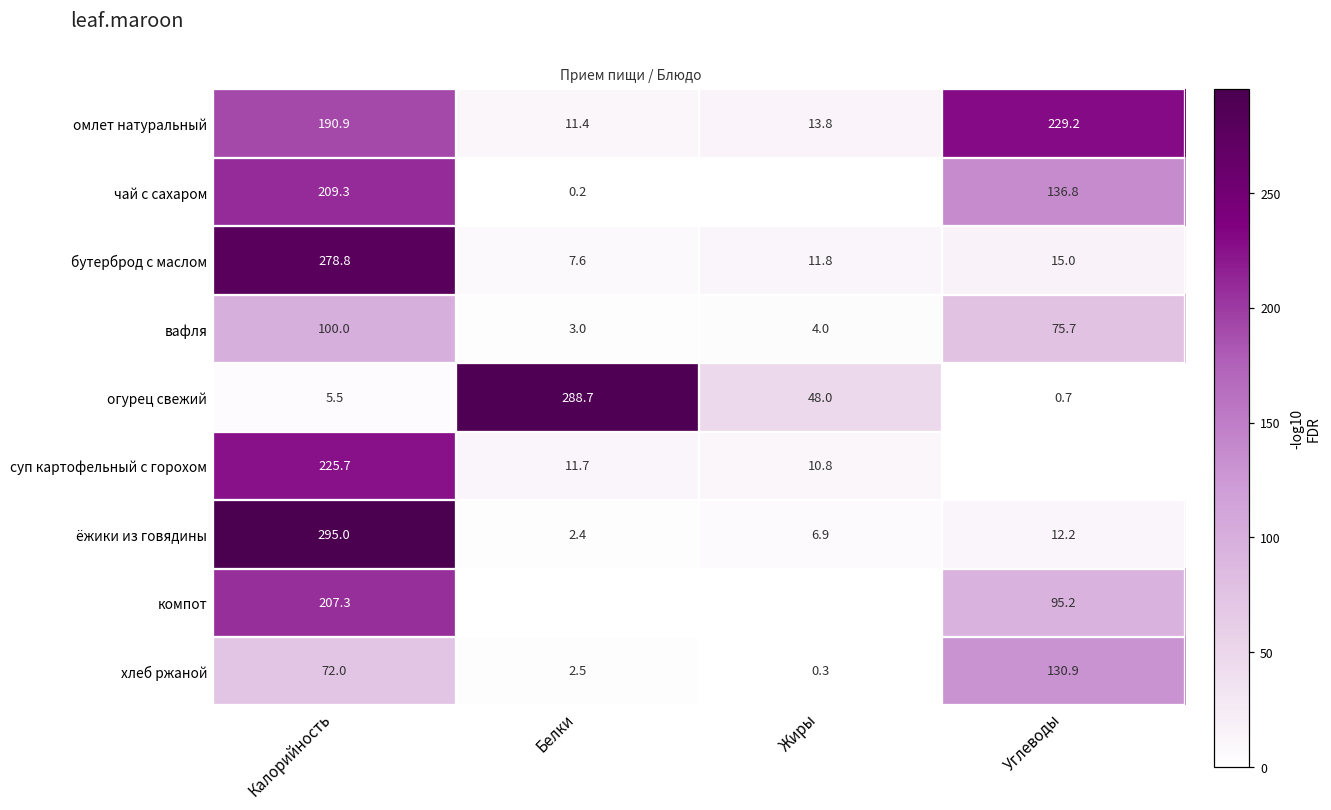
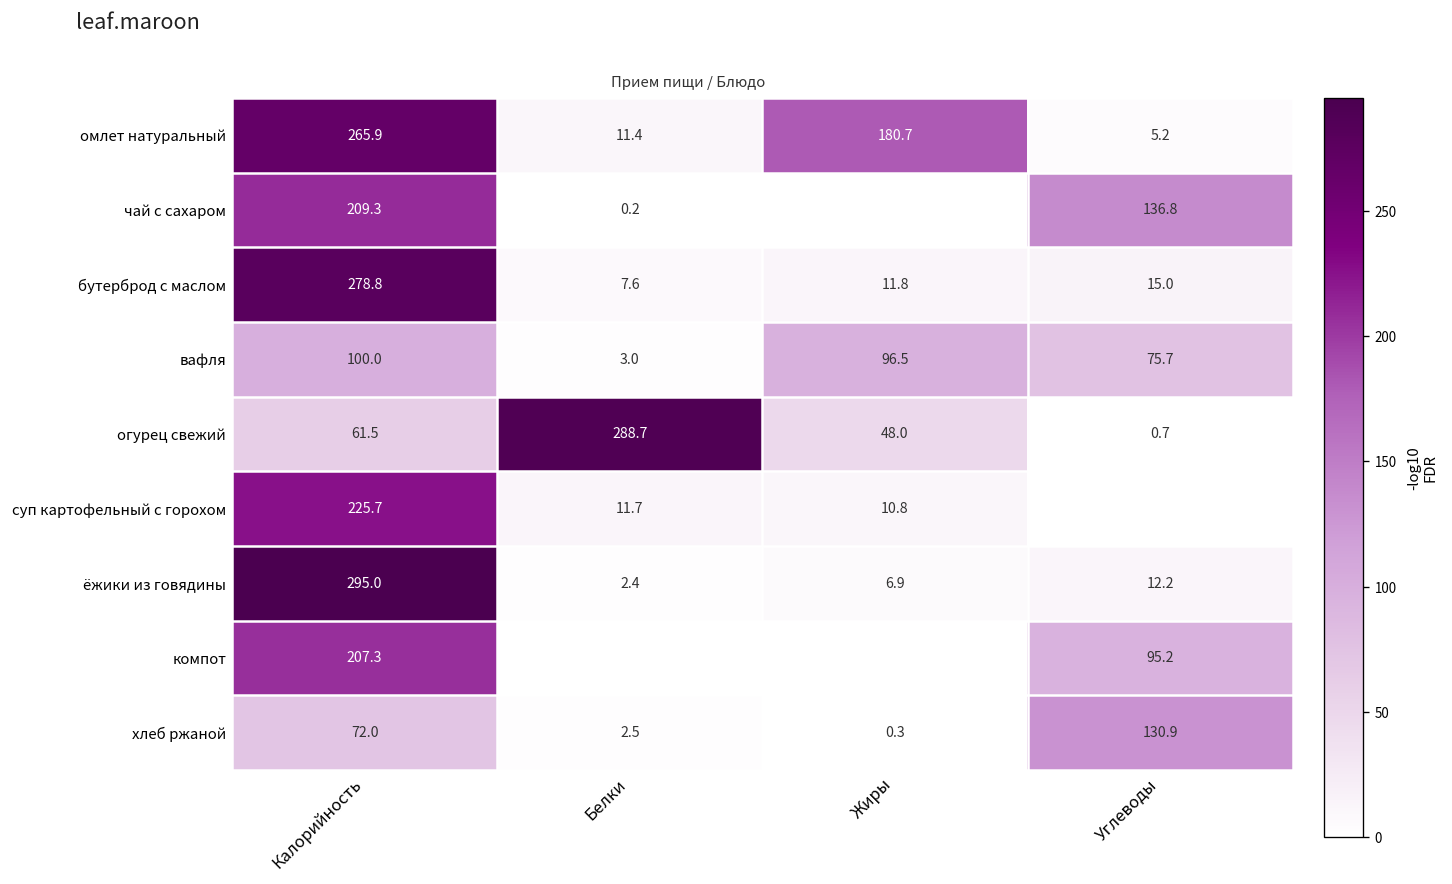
  {
    "омлет натуральный": {
-     "Калорийность": 190.9,
+     "Калорийность": 265.9,
      "Белки": 11.4,
-     "Жиры": 13.8,
-     "Углеводы": 229.2
+     "Жиры": 180.7,
+     "Углеводы": 5.2
    },
    "чай с сахаром": {
      "Калорийность": 209.3,
      "Белки": 0.2,
      "Углеводы": 136.8
    },
    "бутерброд с маслом": {
      "Калорийность": 278.8,
      "Белки": 7.6,
      "Жиры": 11.8,
      "Углеводы": 15.0
    },
    "вафля": {
      "Калорийность": 100.0,
      "Белки": 3.0,
-     "Жиры": 4.0,
+     "Жиры": 96.5,
      "Углеводы": 75.7
    },
    "огурец свежий": {
-     "Калорийность": 5.5,
+     "Калорийность": 61.5,
      "Белки": 288.7,
      "Жиры": 48.0,
      "Углеводы": 0.7
    },
    "суп картофельный с горохом": {
      "Калорийность": 225.7,
      "Белки": 11.7,
      "Жиры": 10.8
    },
    "ёжики из говядины": {
      "Калорийность": 295.0,
      "Белки": 2.4,
      "Жиры": 6.9,
      "Углеводы": 12.2
    },
    "компот": {
      "Калорийность": 207.3,
      "Углеводы": 95.2
    },
    "хлеб ржаной": {
      "Калорийность": 72.0,
      "Белки": 2.5,
      "Жиры": 0.3,
      "Углеводы": 130.9
    }
  }
